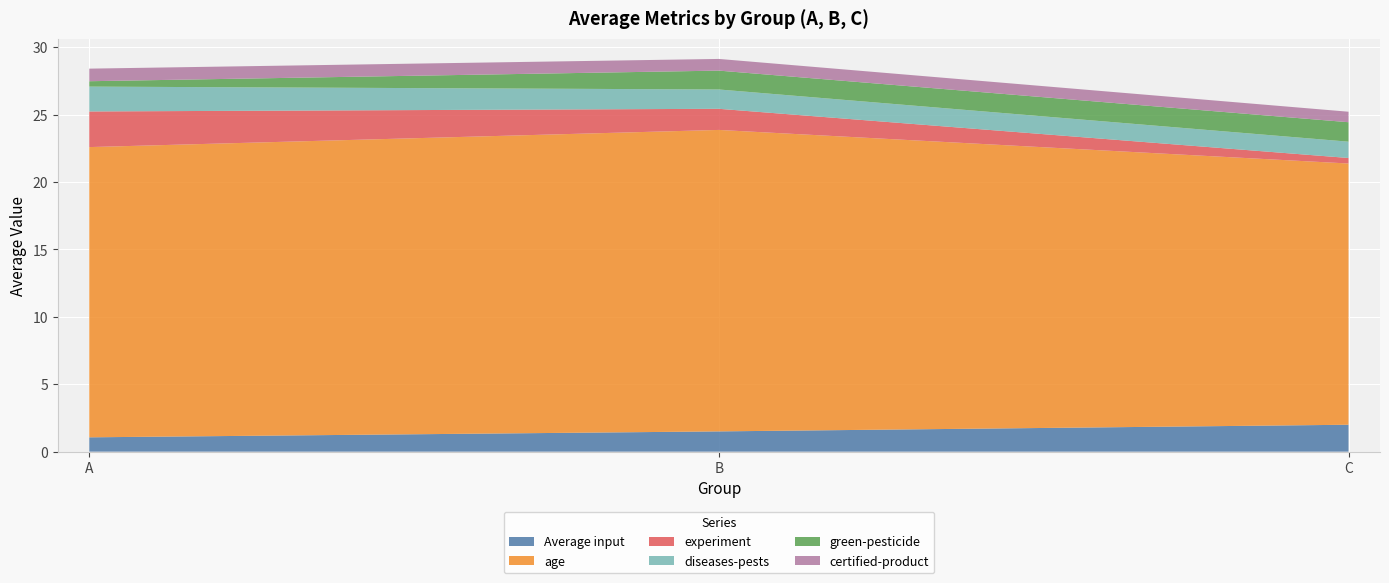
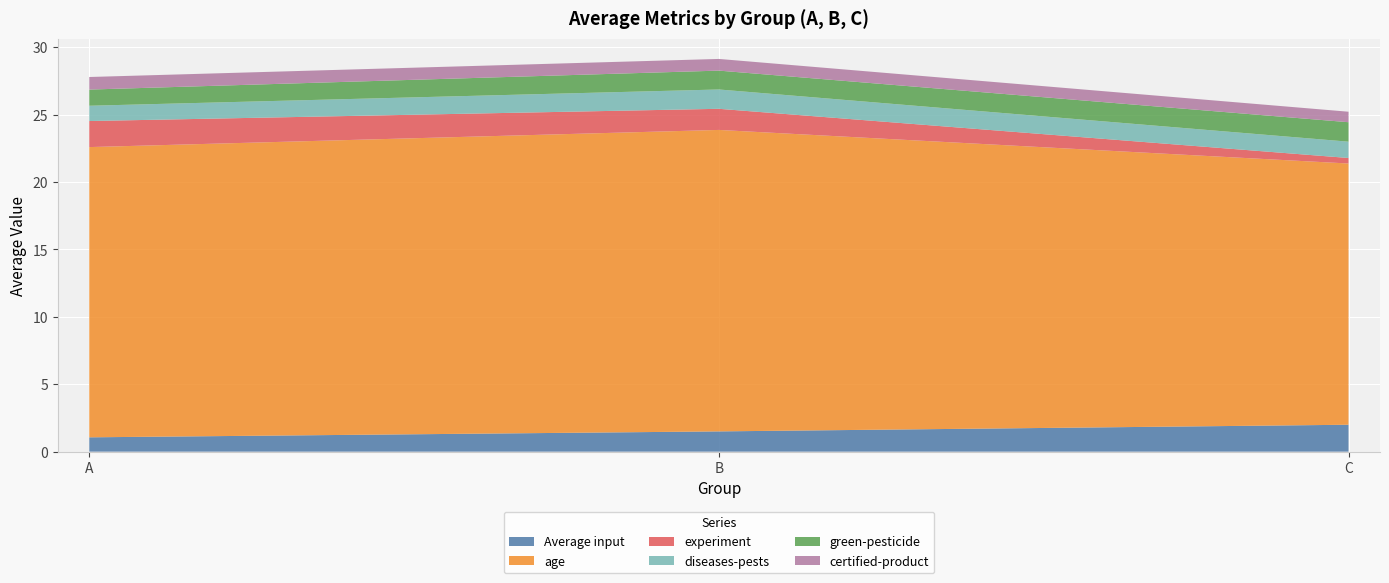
  {
    "Average input": {
      "A": 1.1,
      "B": 1.5,
      "C": 2.0
    },
    "age": {
      "A": 21.5,
      "B": 22.4,
      "C": 19.4
    },
    "experiment": {
-     "A": 2.6,
+     "A": 1.9,
      "B": 1.6,
      "C": 0.4
    },
    "diseases-pests": {
-     "A": 1.8,
+     "A": 1.1,
      "B": 1.4,
      "C": 1.2
    },
    "green-pesticide": {
-     "A": 0.4,
+     "A": 1.2,
      "B": 1.4,
      "C": 1.4
    },
    "certified-product": {
      "A": 0.9,
      "B": 0.9,
      "C": 0.8
    }
  }
